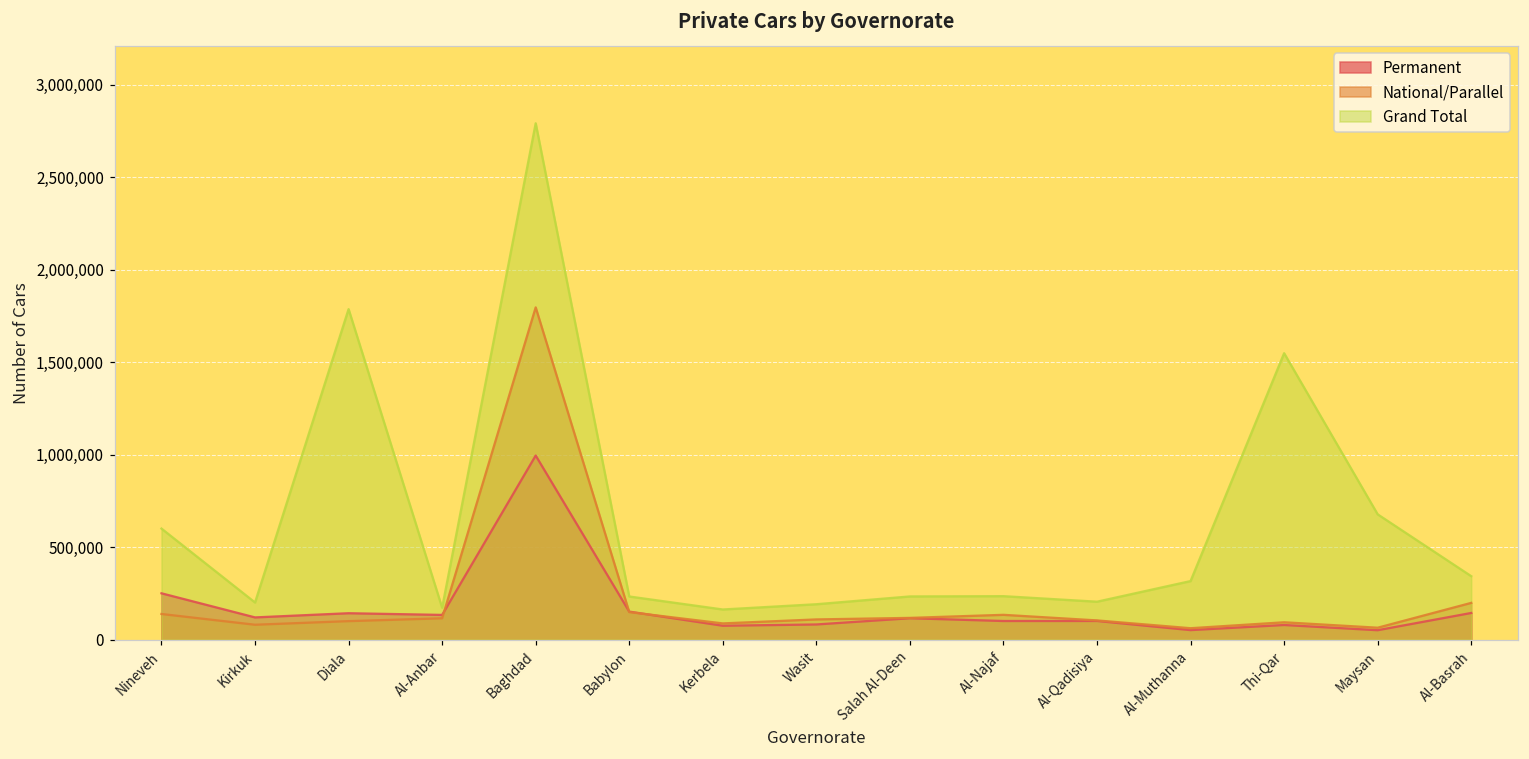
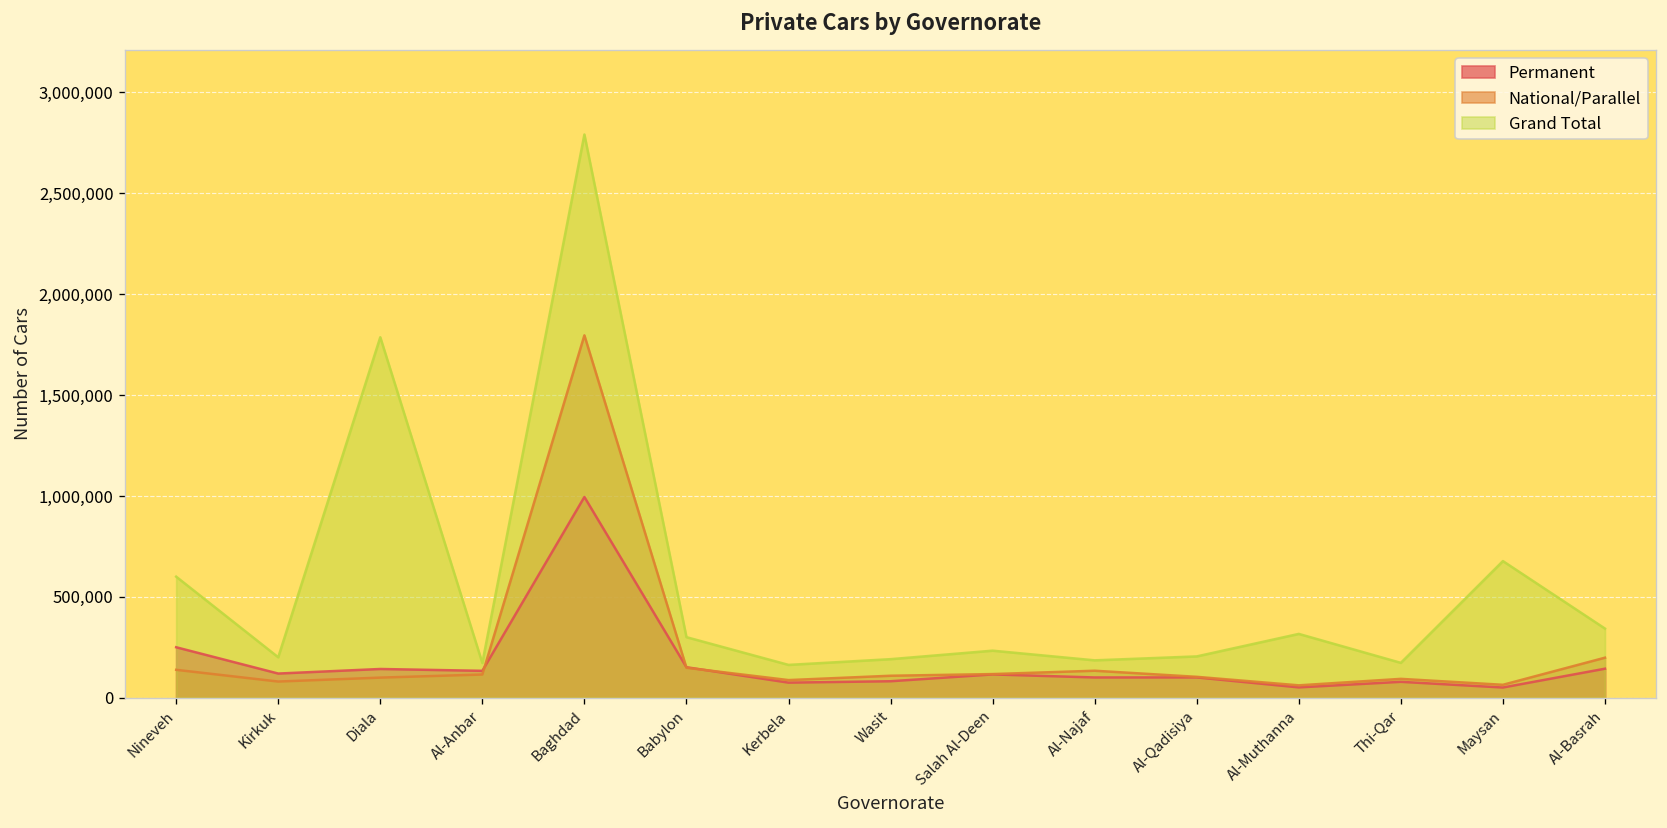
  {
    "Grand Total": {
      "Nineveh": "600,000",
      "Kirkuk": "200,000",
      "Diala": "1,790,000",
      "Al-Anbar": "170,000",
      "Baghdad": "2,790,000",
-     "Babylon": "230,000",
+     "Babylon": "300,000",
      "Kerbela": "160,000",
      "Wasit": "190,000",
      "Salah Al-Deen": "230,000",
-     "Al-Najaf": "240,000",
+     "Al-Najaf": "190,000",
      "Al-Qadisiya": "210,000",
      "Al-Muthanna": "320,000",
-     "Thi-Qar": "1,550,000",
+     "Thi-Qar": "170,000",
      "Maysan": "680,000",
      "Al-Basrah": "340,000"
    }
  }
